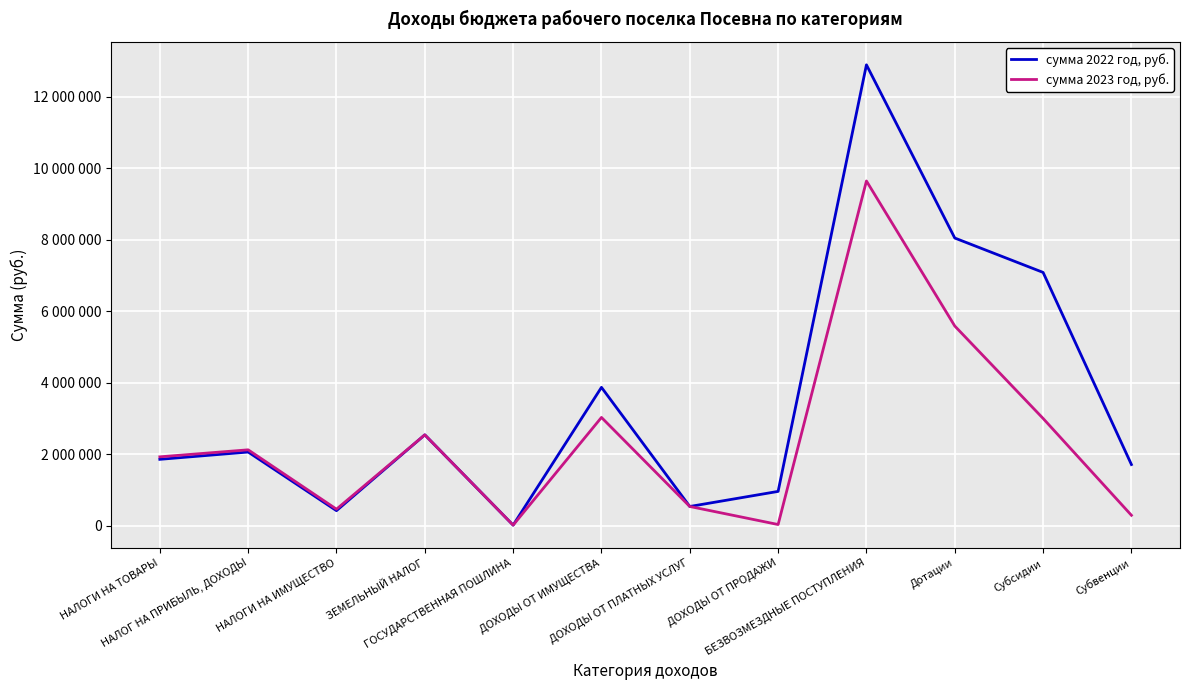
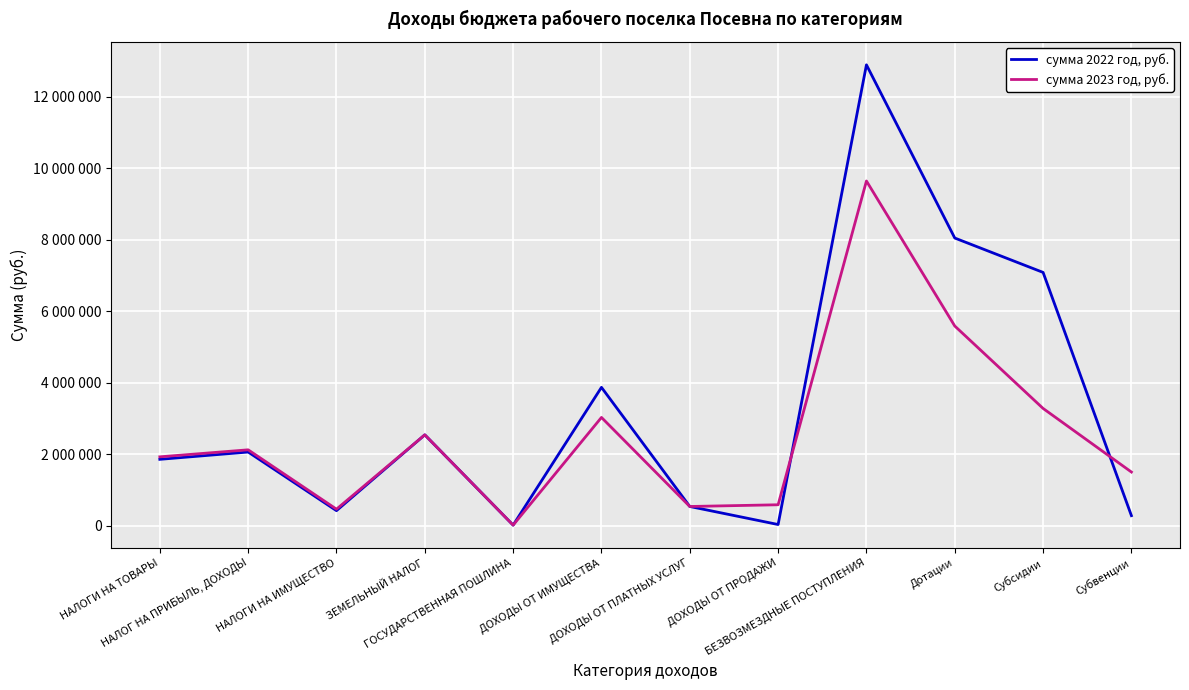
  {
    "сумма 2022 год, руб.": {
      "ДОХОДЫ ОТ ИМУЩЕСТВА": 3900000,
-     "ДОХОДЫ ОТ ПРОДАЖИ": 1000000,
+     "ДОХОДЫ ОТ ПРОДАЖИ": 0,
      "БЕЗВОЗМЕЗДНЫЕ ПОСТУПЛЕНИЯ": 12900000,
      "Дотации": 8100000,
      "Субсидии": 7100000,
-     "Субвенции": 1700000
+     "Субвенции": 300000
    },
    "сумма 2023 год, руб.": {
      "ДОХОДЫ ОТ ИМУЩЕСТВА": 3000000,
-     "ДОХОДЫ ОТ ПРОДАЖИ": 0,
+     "ДОХОДЫ ОТ ПРОДАЖИ": 600000,
      "БЕЗВОЗМЕЗДНЫЕ ПОСТУПЛЕНИЯ": 9600000,
      "Дотации": 5600000,
-     "Субсидии": 3000000,
-     "Субвенции": 300000
+     "Субсидии": 3300000,
+     "Субвенции": 1500000
    }
  }
